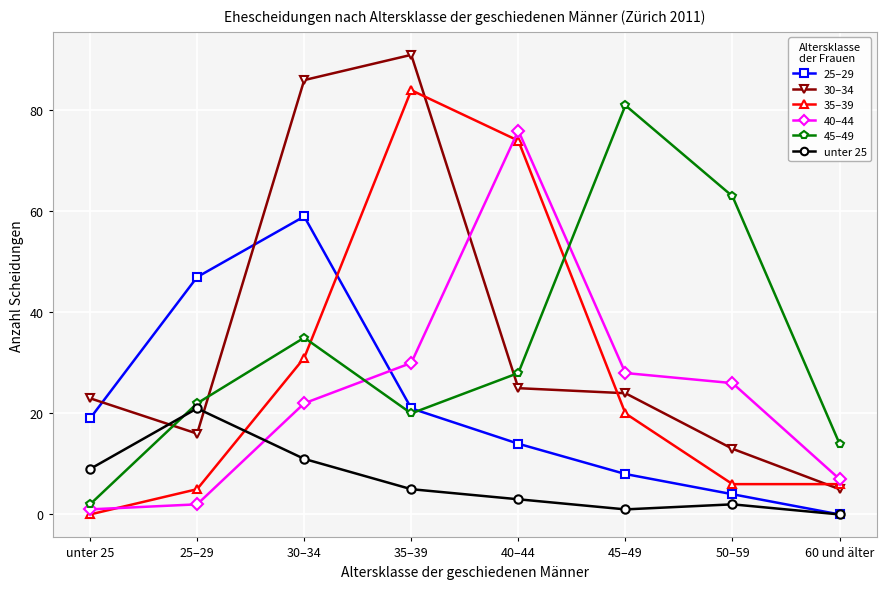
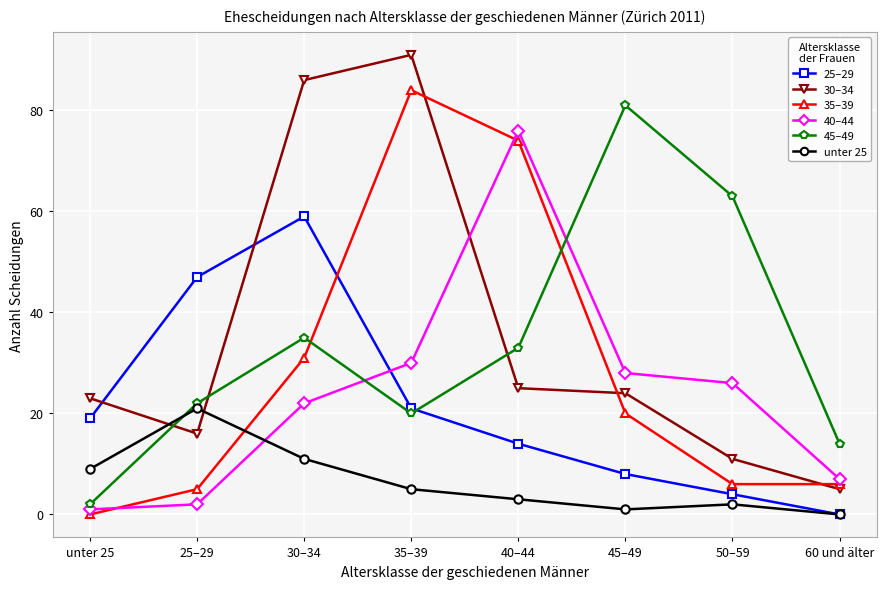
  {
    "25–29": {
      "unter 25": 19,
      "25–29": 47,
      "30–34": 59,
      "35–39": 21,
      "40–44": 14,
      "45–49": 8,
      "50–59": 4
    },
    "30–34": {
      "unter 25": 23,
      "25–29": 16,
      "30–34": 86,
      "35–39": 91,
      "40–44": 25,
      "45–49": 24,
-     "50–59": 13,
+     "50–59": 11,
      "60 und älter": 5
    },
    "35–39": {
      "unter 25": 0,
      "25–29": 5,
      "30–34": 31,
      "35–39": 84,
      "40–44": 74,
      "45–49": 20,
      "50–59": 6,
      "60 und älter": 6
    },
    "40–44": {
      "unter 25": 1,
      "25–29": 2,
      "30–34": 22,
      "35–39": 30,
      "40–44": 76,
      "45–49": 28,
      "50–59": 26,
      "60 und älter": 7
    },
    "45–49": {
      "unter 25": 2,
      "25–29": 22,
      "30–34": 35,
      "35–39": 20,
-     "40–44": 28,
+     "40–44": 33,
      "45–49": 81,
      "50–59": 63,
      "60 und älter": 14
    },
    "unter 25": {
      "unter 25": 9,
      "25–29": 21,
      "30–34": 11,
      "35–39": 5,
      "40–44": 3,
      "45–49": 1,
      "50–59": 2
    }
  }
